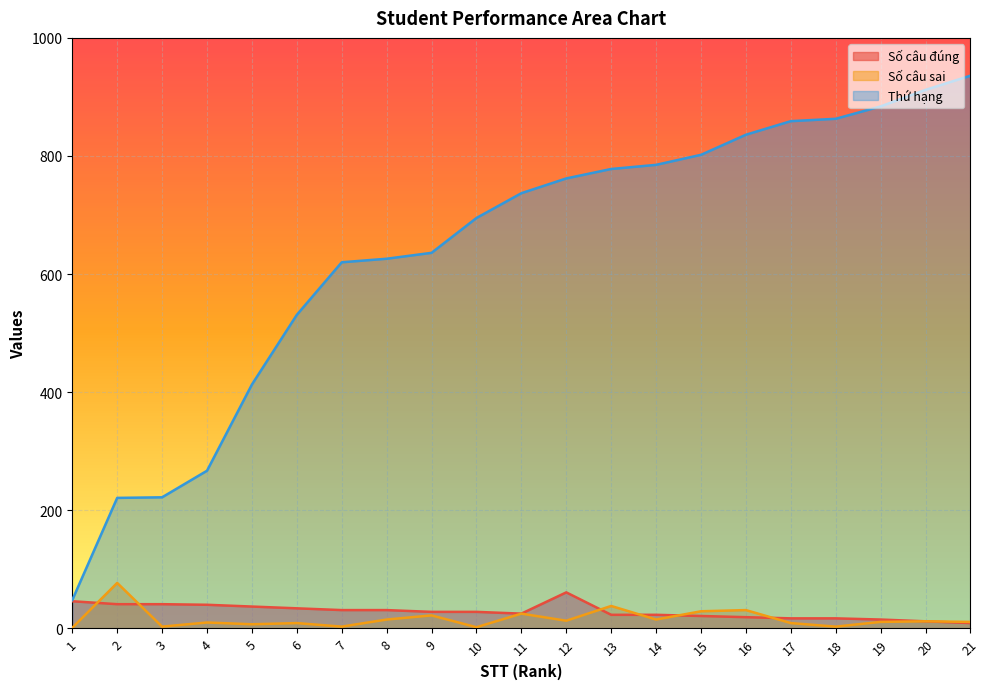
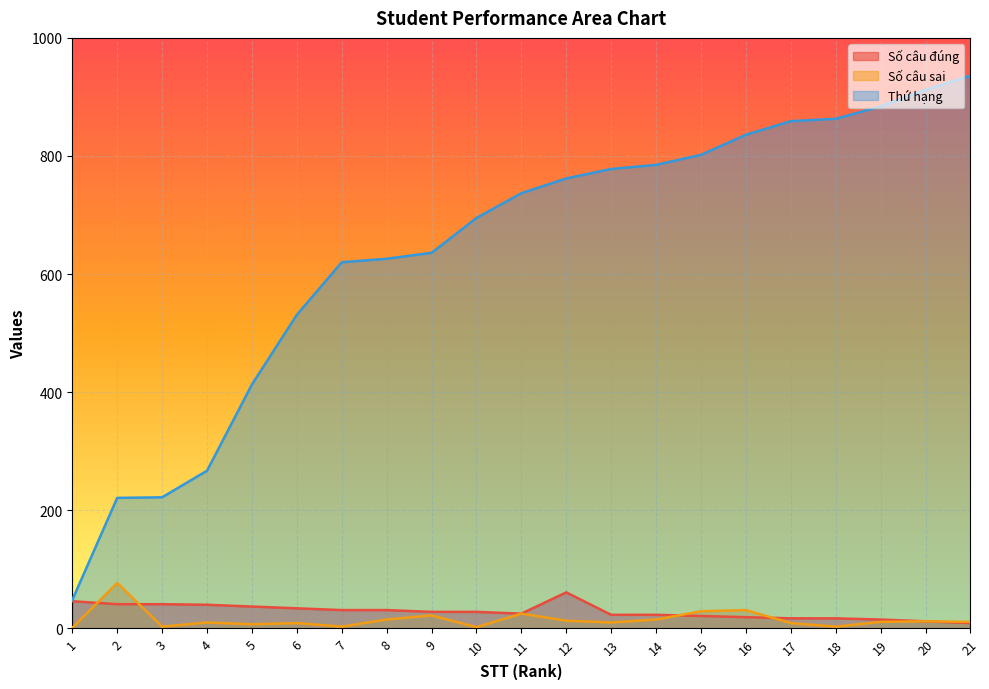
  {
    "Số câu đúng": {
      "2": 40,
      "3": 40,
      "4": 40,
      "5": 40,
      "6": 30,
      "7": 30,
      "8": 30,
      "9": 30,
      "10": 30,
      "12": 60,
      "13": 20,
      "14": 20,
      "15": 20,
      "16": 20,
      "17": 20,
      "18": 20
    },
    "Số câu sai": {
      "1": 0,
      "2": 80,
      "3": 0,
      "4": 10,
      "5": 10,
      "6": 10,
      "7": 0,
      "8": 20,
      "9": 20,
      "10": 0,
      "12": 10,
-     "13": 40,
+     "13": 10,
      "14": 20,
      "15": 30,
      "16": 30,
      "17": 10,
      "18": 0
    },
    "Thứ hạng": {
      "2": 220,
      "3": 220,
      "4": 270,
      "5": 410,
      "6": 530,
      "7": 620,
      "8": 630,
      "9": 640,
      "10": 700,
      "11": 740,
      "12": 760,
      "13": 780,
      "14": 790,
      "15": 800,
      "16": 840,
      "17": 860,
      "18": 860,
      "21": 940
    }
  }
